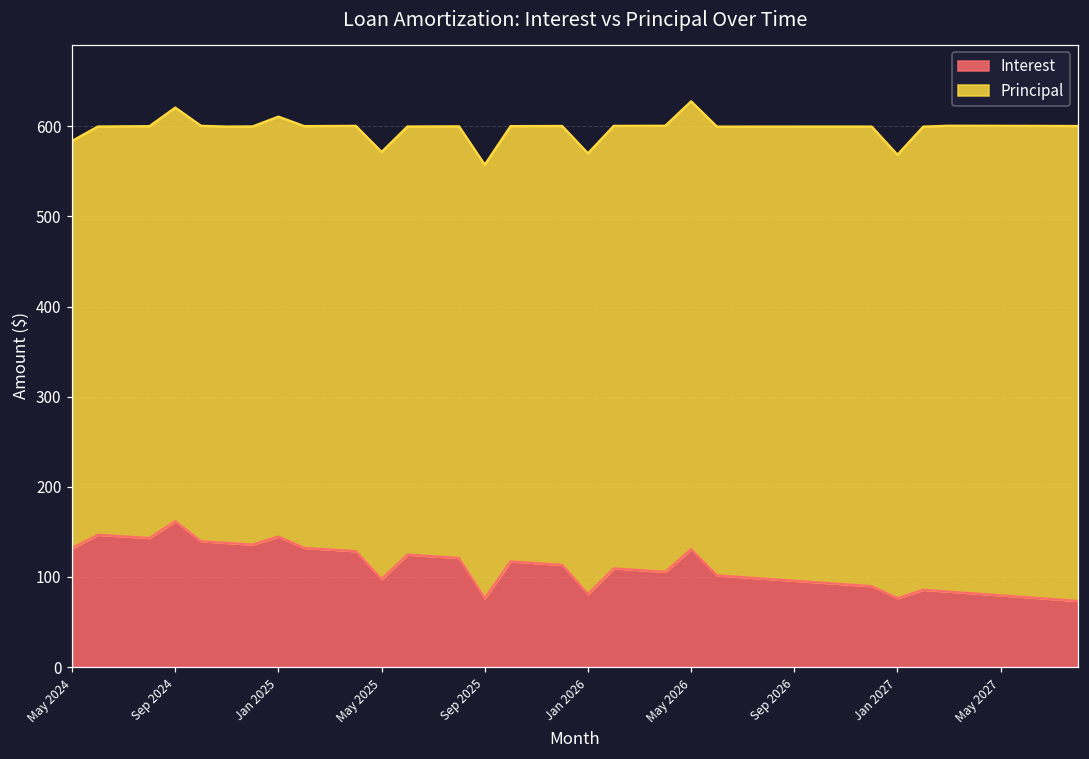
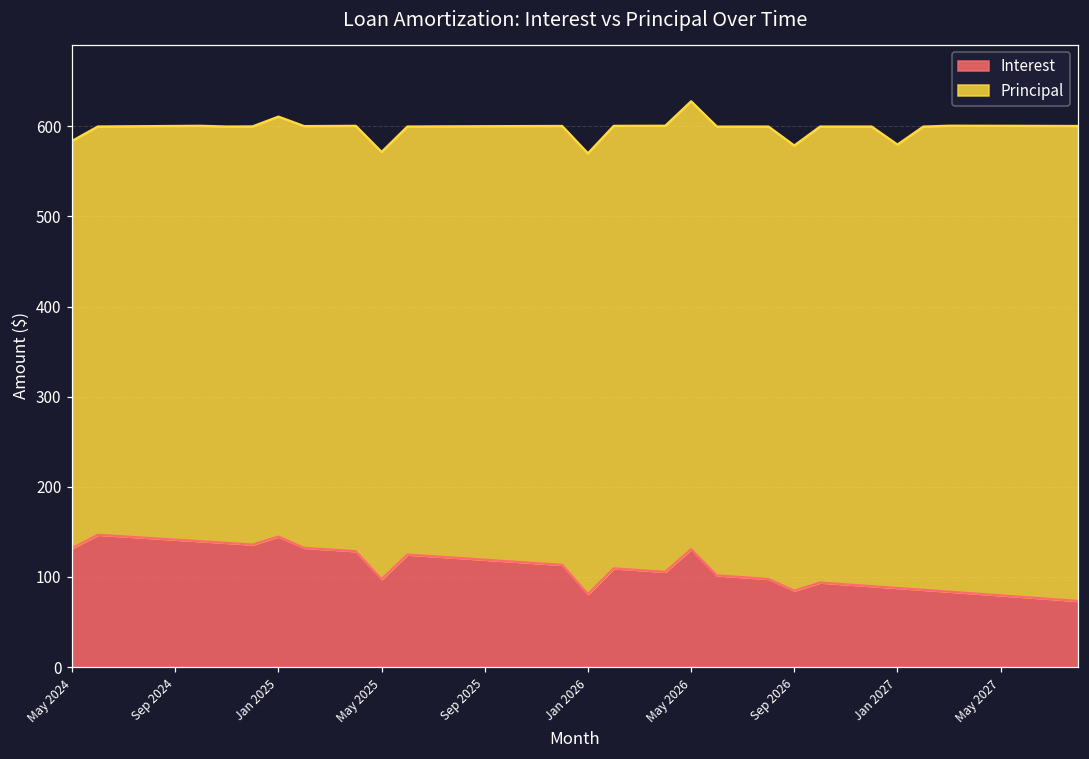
  {
    "Interest": {
      "May 2024": 130,
-     "Sep 2024": 160,
+     "Sep 2024": 140,
      "Jan 2025": 140,
      "May 2025": 100,
-     "Sep 2025": 80,
+     "Sep 2025": 120,
      "Jan 2026": 80,
      "May 2026": 130,
-     "Sep 2026": 100,
-     "Jan 2027": 80,
+     "Sep 2026": 80,
+     "Jan 2027": 90,
      "May 2027": 80
    },
    "Principal": {
      "May 2024": 450,
      "Sep 2024": 460,
      "Jan 2025": 470,
      "May 2025": 470,
      "Sep 2025": 480,
      "Jan 2026": 490,
      "May 2026": 500,
-     "Sep 2026": 500,
+     "Sep 2026": 490,
      "Jan 2027": 490,
      "May 2027": 520
    }
  }
